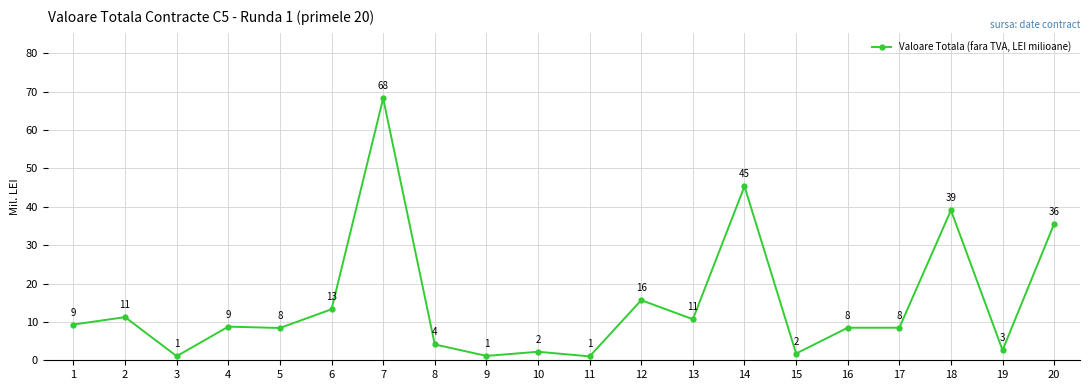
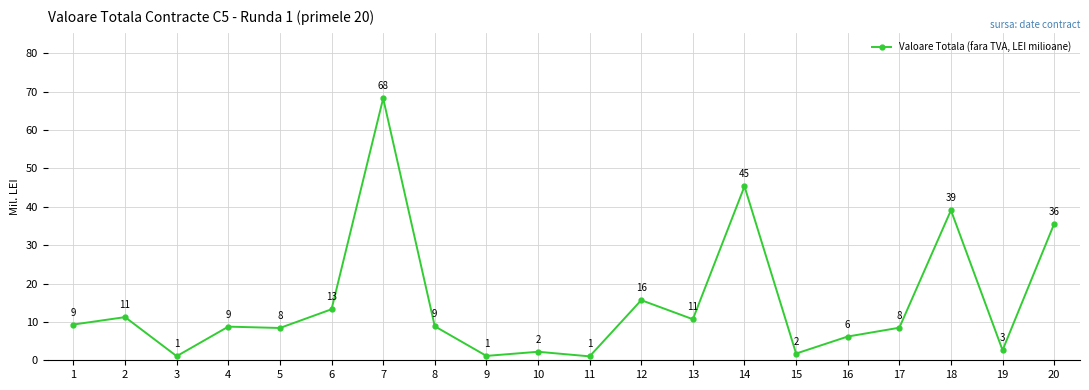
  {
    "1": 9,
    "2": 11,
    "3": 1,
    "4": 9,
    "5": 8,
    "6": 13,
    "7": 68,
-   "8": 4,
+   "8": 9,
    "9": 1,
    "10": 2,
    "11": 1,
    "12": 16,
    "13": 11,
    "14": 45,
    "15": 2,
-   "16": 8,
+   "16": 6,
    "17": 8,
    "18": 39,
    "19": 3,
    "20": 36
  }
